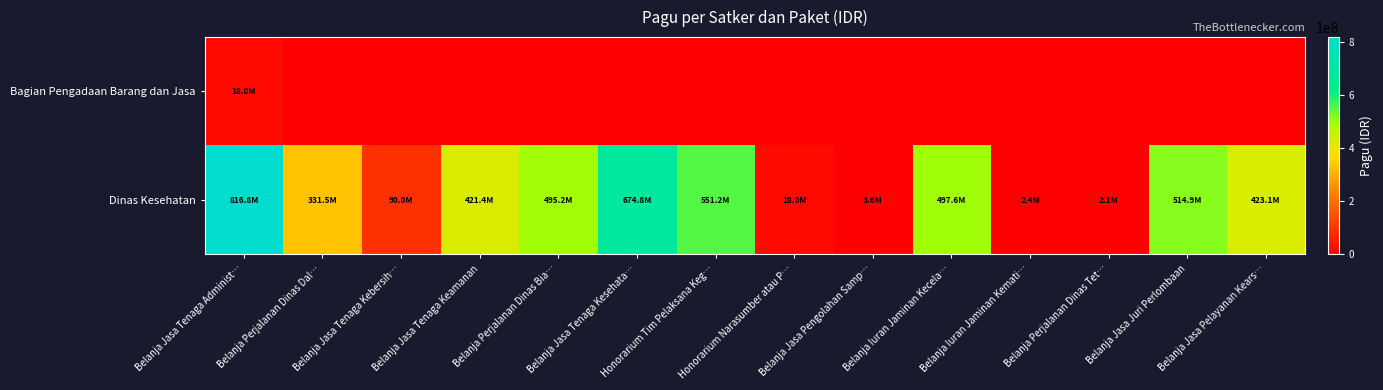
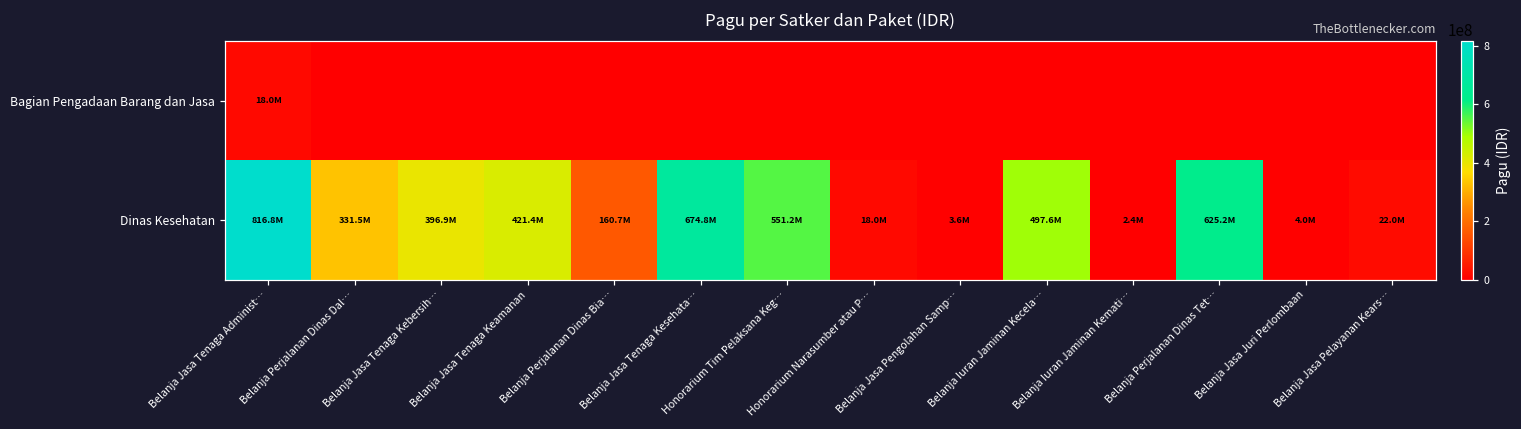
  {
    "Bagian Pengadaan Barang dan Jasa": {
      "Belanja Jasa Tenaga Administ…": "18.0M"
    },
    "Dinas Kesehatan": {
      "Belanja Jasa Tenaga Administ…": "816.8M",
      "Belanja Perjalanan Dinas Dal…": "331.5M",
-     "Belanja Jasa Tenaga Kebersih…": "90.0M",
+     "Belanja Jasa Tenaga Kebersih…": "396.9M",
      "Belanja Jasa Tenaga Keamanan": "421.4M",
-     "Belanja Perjalanan Dinas Bia…": "495.2M",
+     "Belanja Perjalanan Dinas Bia…": "160.7M",
      "Belanja Jasa Tenaga Kesehata…": "674.8M",
      "Honorarium Tim Pelaksana Keg…": "551.2M",
      "Honorarium Narasumber atau P…": "18.0M",
      "Belanja Jasa Pengolahan Samp…": "3.6M",
      "Belanja Iuran Jaminan Kecela…": "497.6M",
      "Belanja Iuran Jaminan Kemati…": "2.4M",
-     "Belanja Perjalanan Dinas Tet…": "2.1M",
-     "Belanja Jasa Juri Perlombaan": "514.9M",
-     "Belanja Jasa Pelayanan Kears…": "423.1M"
+     "Belanja Perjalanan Dinas Tet…": "625.2M",
+     "Belanja Jasa Juri Perlombaan": "4.0M",
+     "Belanja Jasa Pelayanan Kears…": "22.0M"
    }
  }
